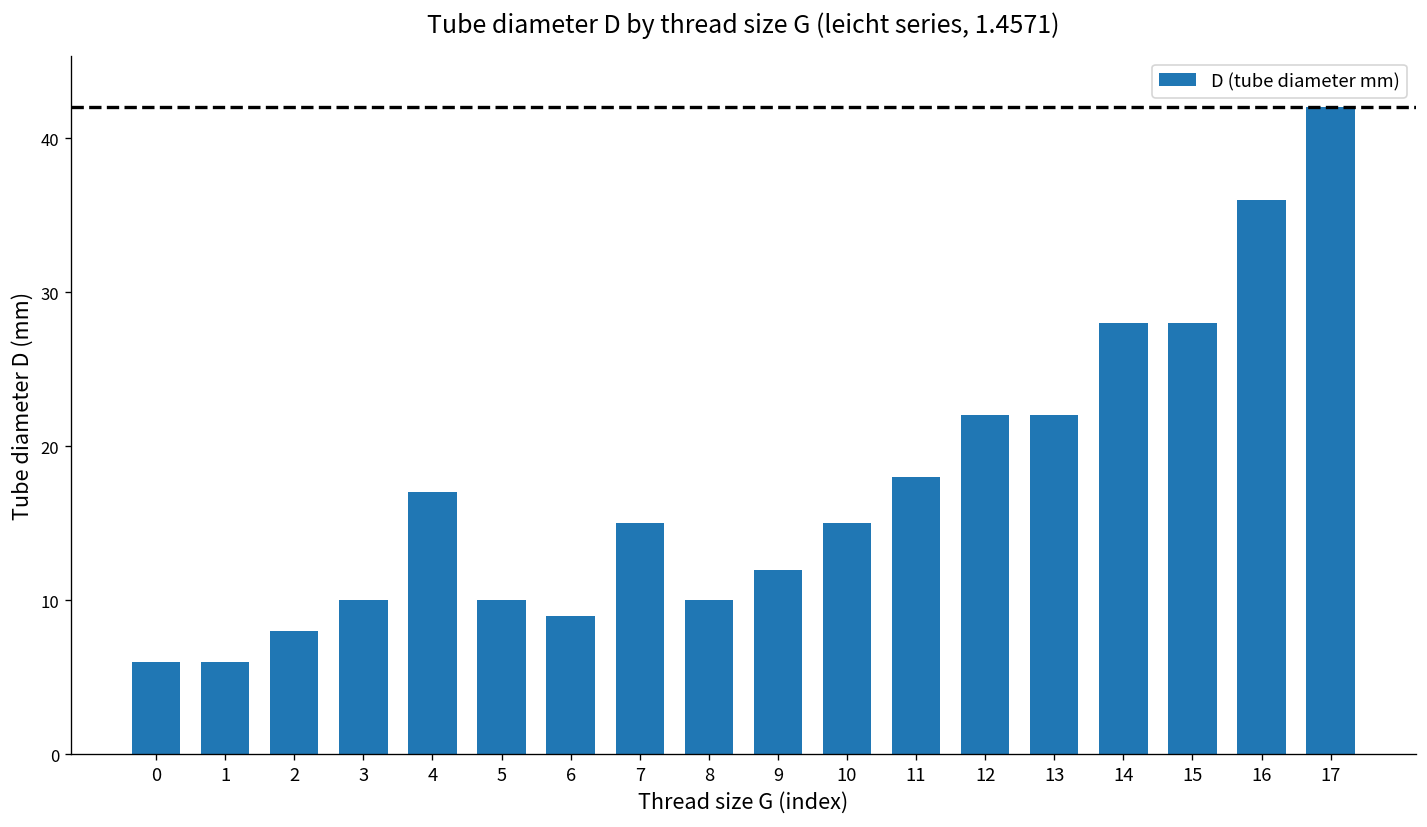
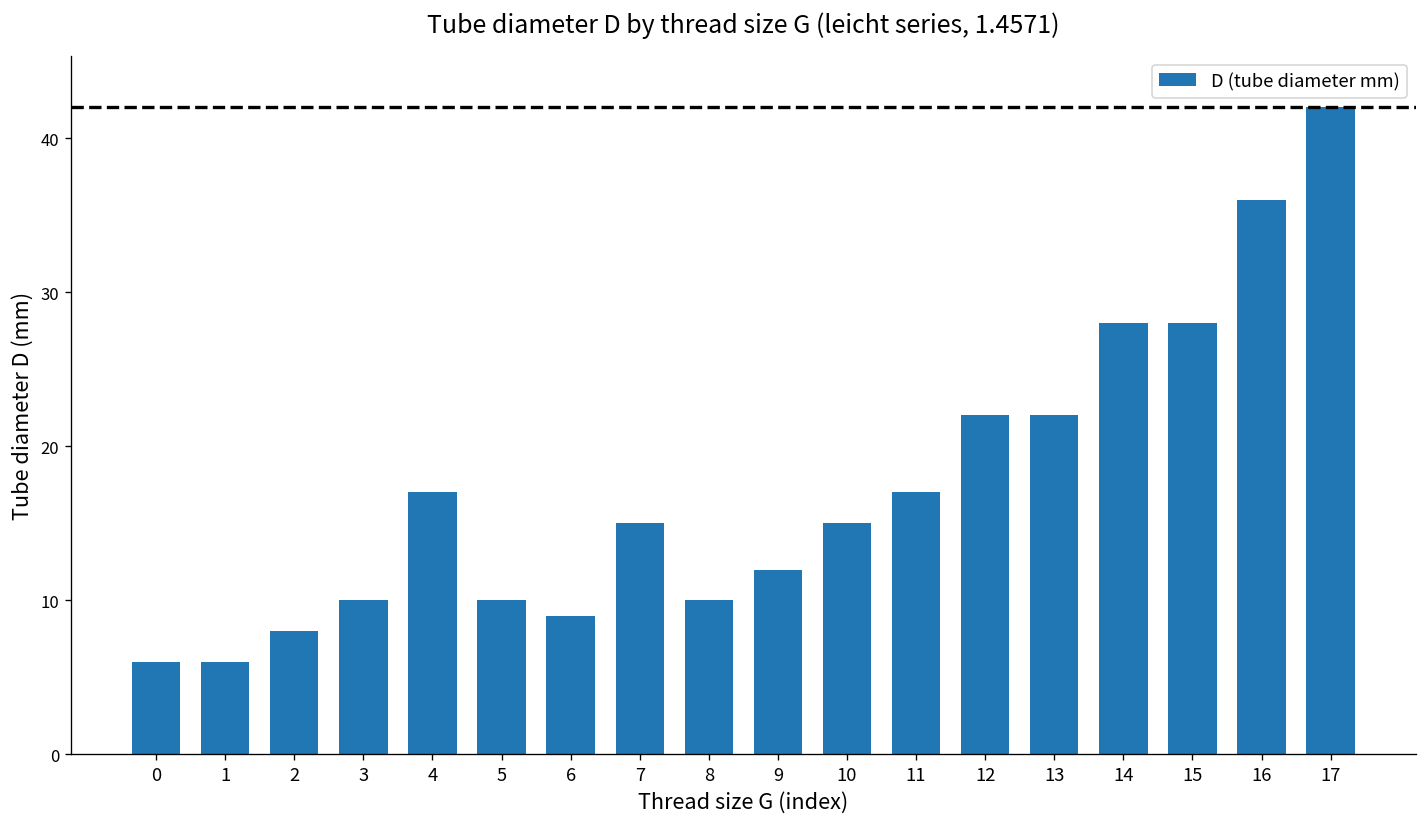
  {
    "0": 6,
    "1": 6,
    "2": 8,
    "3": 10,
    "4": 17,
    "5": 10,
    "6": 9,
    "7": 15,
    "8": 10,
    "9": 12,
    "10": 15,
-   "11": 18,
+   "11": 17,
    "12": 22,
    "13": 22,
    "14": 28,
    "15": 28,
    "16": 36,
    "17": 42
  }
